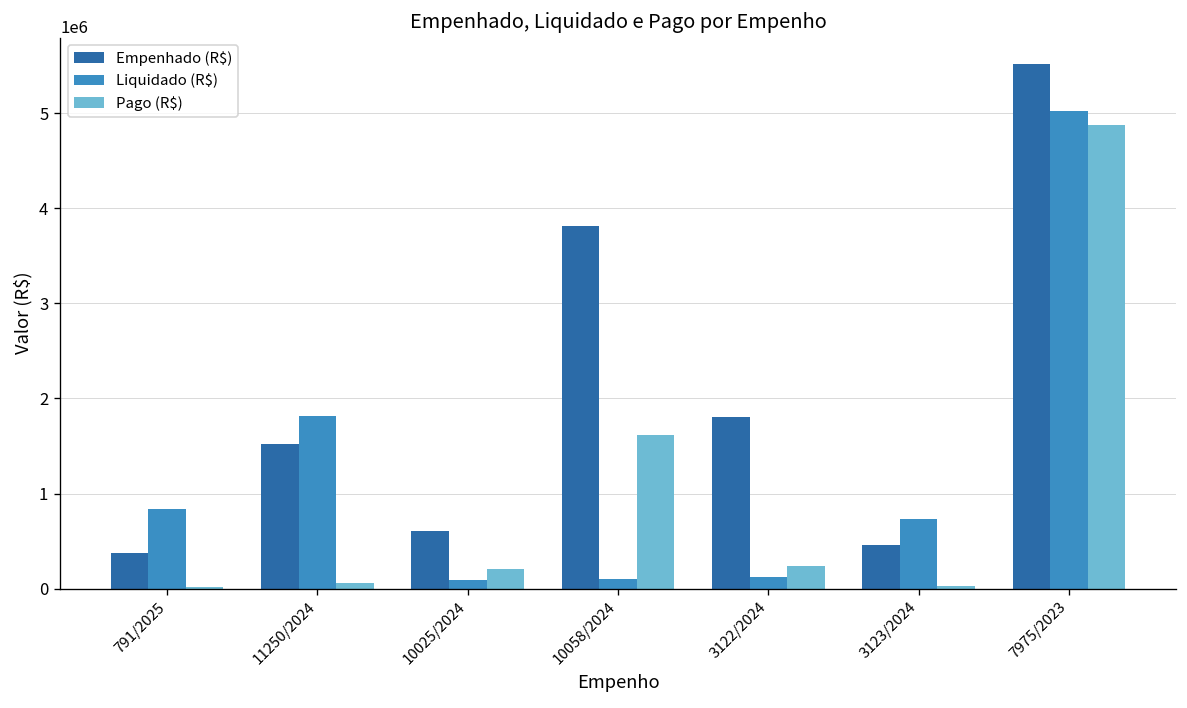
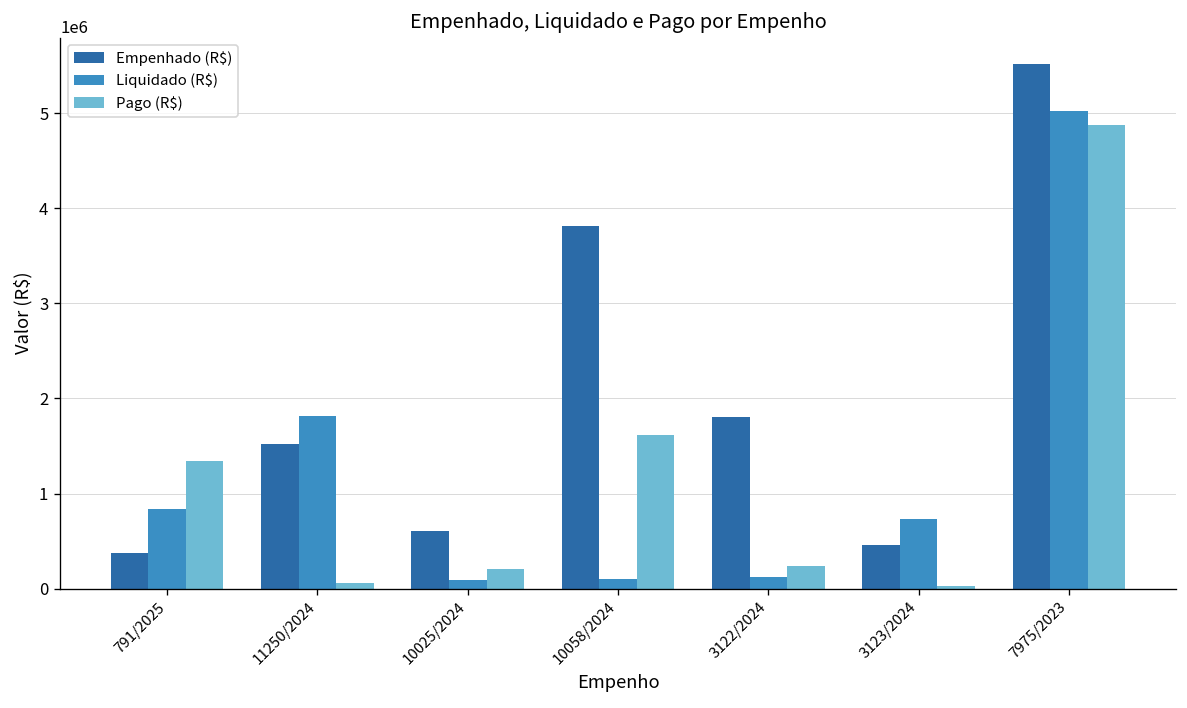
  {
    "Pago (R$)": {
-     "791/2025": 0,
+     "791/2025": 1300000,
      "11250/2024": 100000,
      "10025/2024": 200000,
      "10058/2024": 1600000,
      "3122/2024": 200000,
      "7975/2023": 4900000
    }
  }
